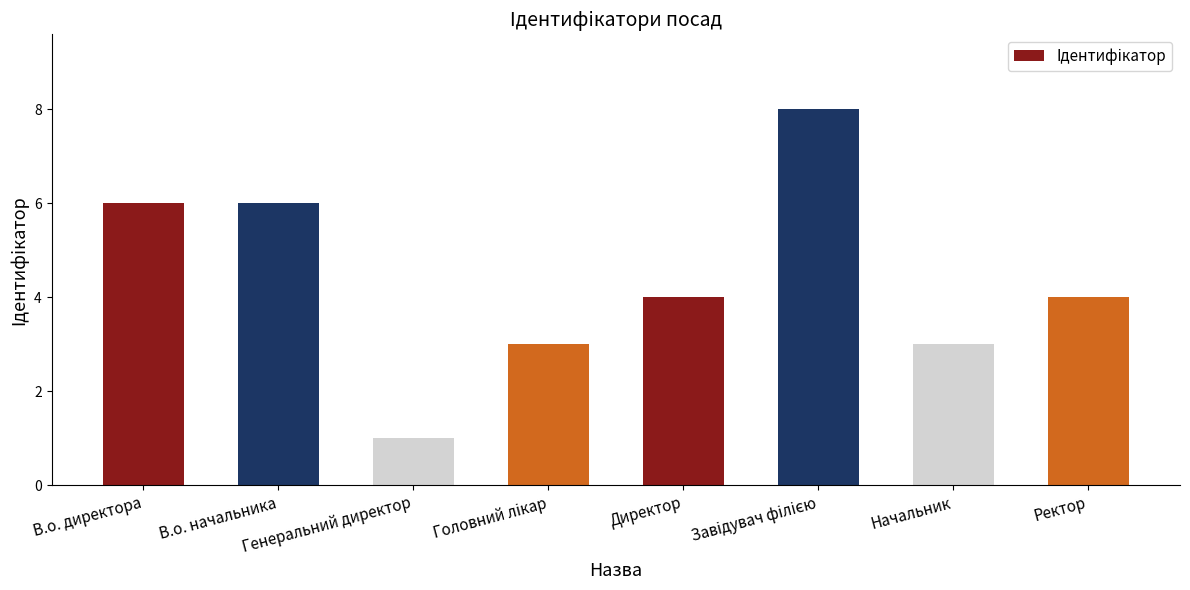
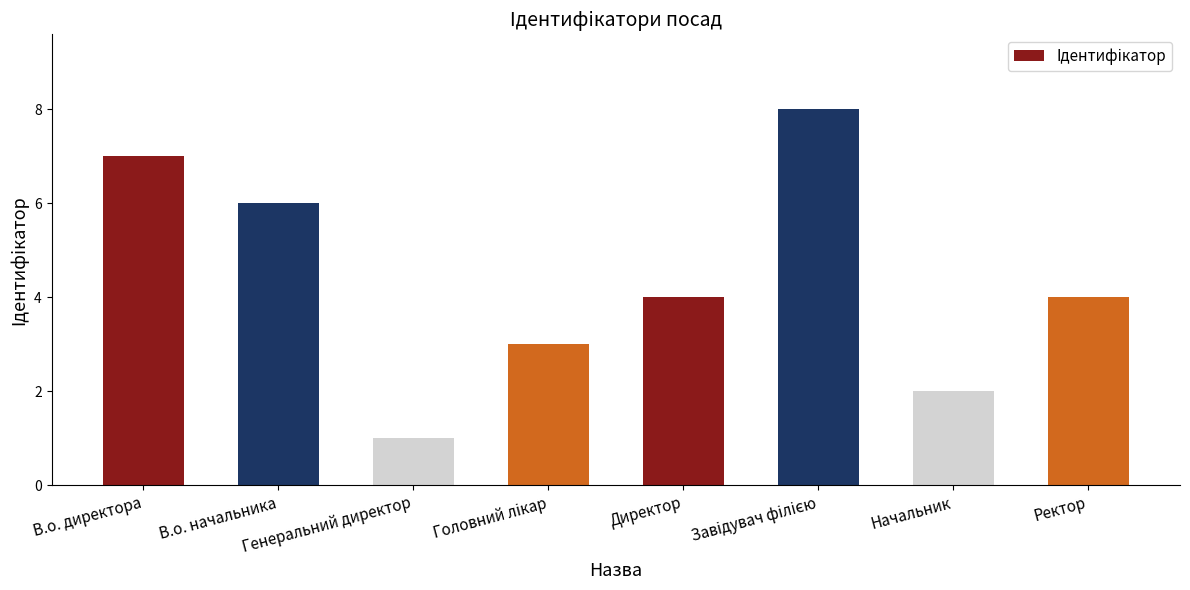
  {
-   "В.о. директора": 6,
+   "В.о. директора": 7,
    "В.о. начальника": 6,
    "Генеральний директор": 1,
    "Головний лікар": 3,
    "Директор": 4,
    "Завідувач філією": 8,
-   "Начальник": 3,
+   "Начальник": 2,
    "Ректор": 4
  }
